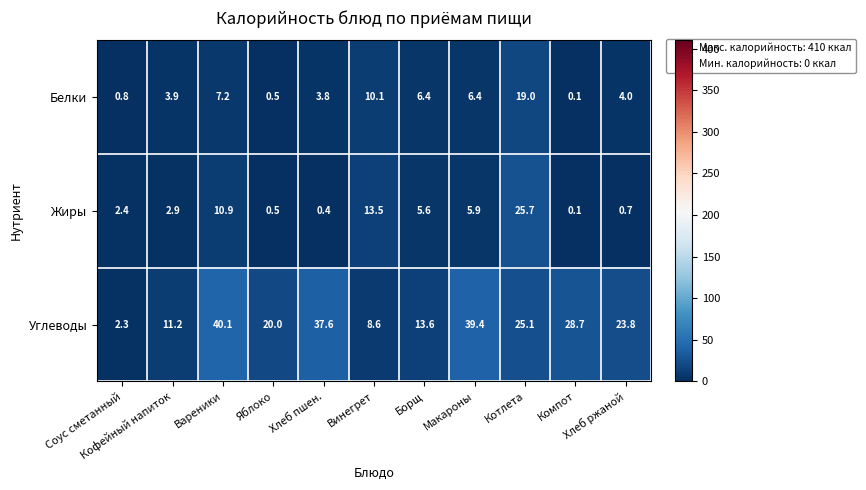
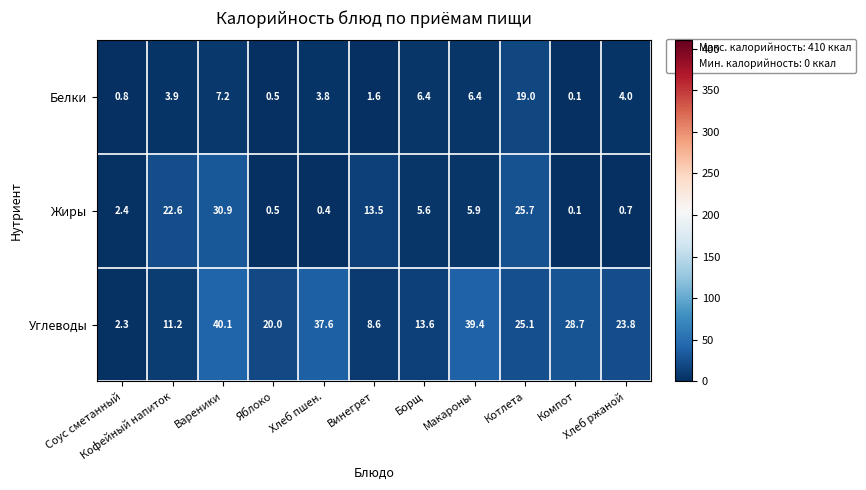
  {
    "Белки": {
      "Соус сметанный": 0.8,
      "Кофейный напиток": 3.9,
      "Вареники": 7.2,
      "Яблоко": 0.5,
      "Хлеб пшен.": 3.8,
-     "Винегрет": 10.1,
+     "Винегрет": 1.6,
      "Борщ": 6.4,
      "Макароны": 6.4,
      "Котлета": 19.0,
      "Компот": 0.1,
      "Хлеб ржаной": 4.0
    },
    "Жиры": {
      "Соус сметанный": 2.4,
-     "Кофейный напиток": 2.9,
-     "Вареники": 10.9,
+     "Кофейный напиток": 22.6,
+     "Вареники": 30.9,
      "Яблоко": 0.5,
      "Хлеб пшен.": 0.4,
      "Винегрет": 13.5,
      "Борщ": 5.6,
      "Макароны": 5.9,
      "Котлета": 25.7,
      "Компот": 0.1,
      "Хлеб ржаной": 0.7
    },
    "Углеводы": {
      "Соус сметанный": 2.3,
      "Кофейный напиток": 11.2,
      "Вареники": 40.1,
      "Яблоко": 20.0,
      "Хлеб пшен.": 37.6,
      "Винегрет": 8.6,
      "Борщ": 13.6,
      "Макароны": 39.4,
      "Котлета": 25.1,
      "Компот": 28.7,
      "Хлеб ржаной": 23.8
    }
  }
